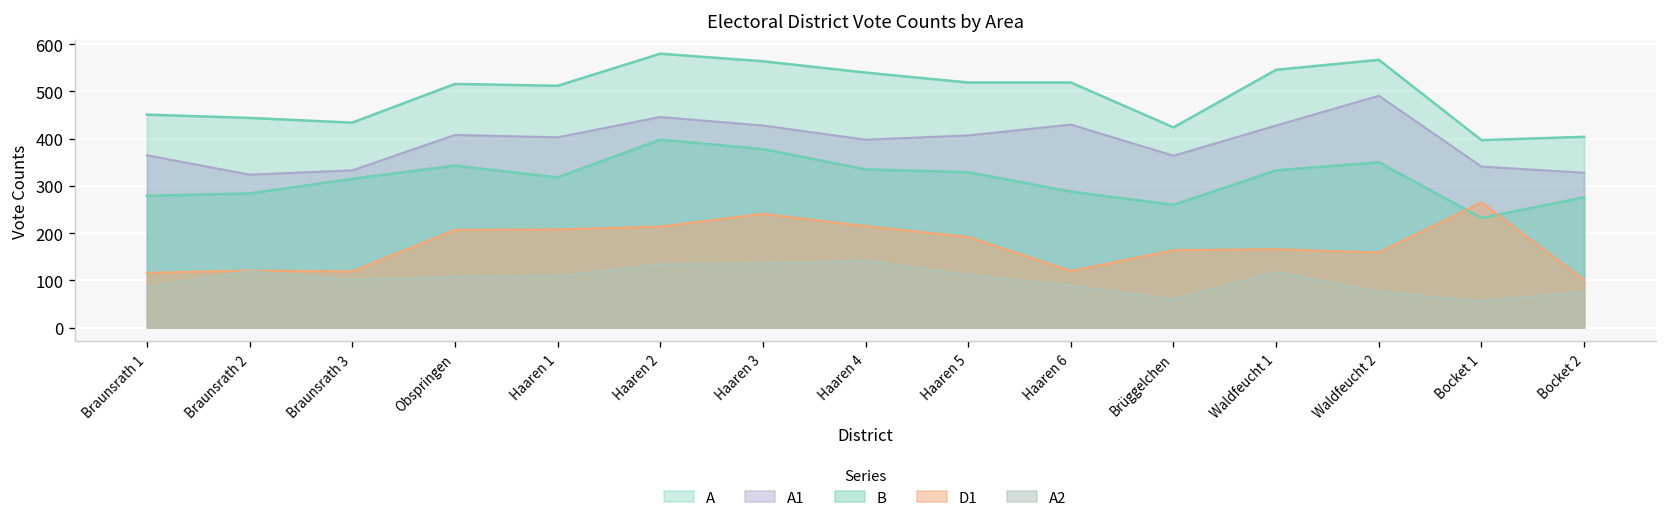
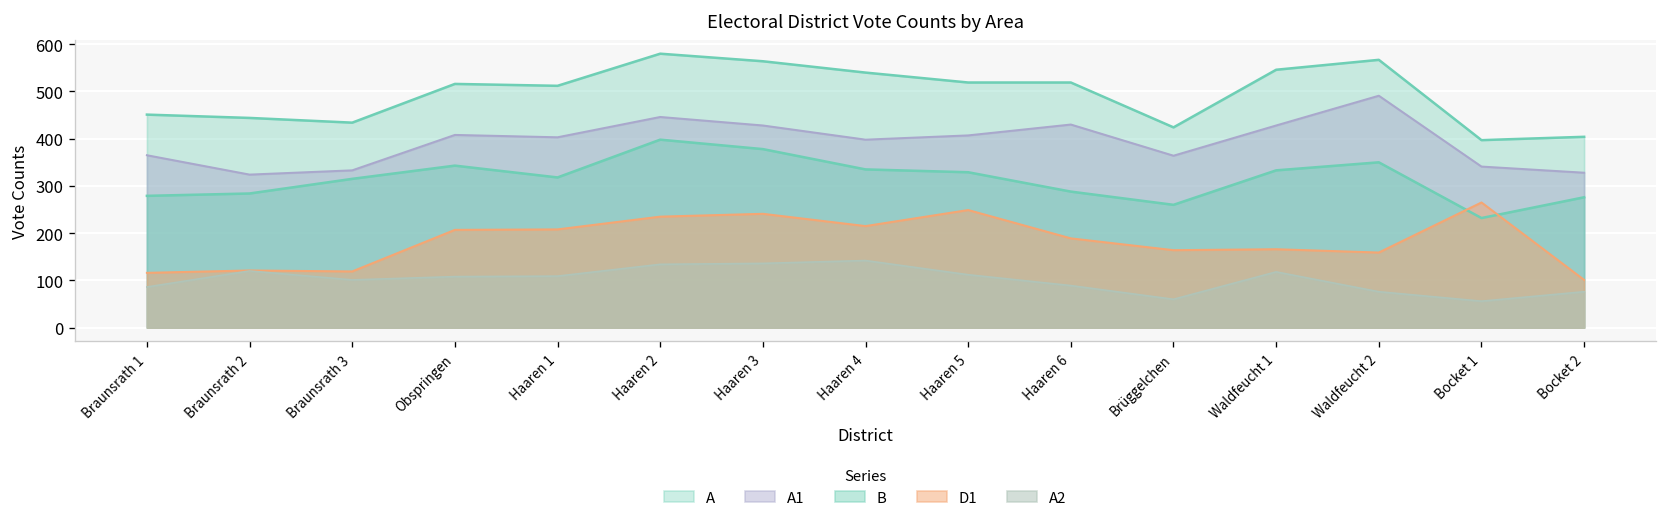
  {
    "D1": {
      "Braunsrath 1": 120,
      "Braunsrath 3": 120,
      "Obspringen": 210,
      "Haaren 1": 210,
-     "Haaren 2": 210,
+     "Haaren 2": 240,
      "Haaren 3": 240,
      "Haaren 4": 220,
-     "Haaren 5": 190,
-     "Haaren 6": 120,
+     "Haaren 5": 250,
+     "Haaren 6": 190,
      "Brüggelchen": 160,
      "Waldfeucht 1": 170,
      "Waldfeucht 2": 160,
      "Bocket 1": 270,
      "Bocket 2": 100
    }
  }
